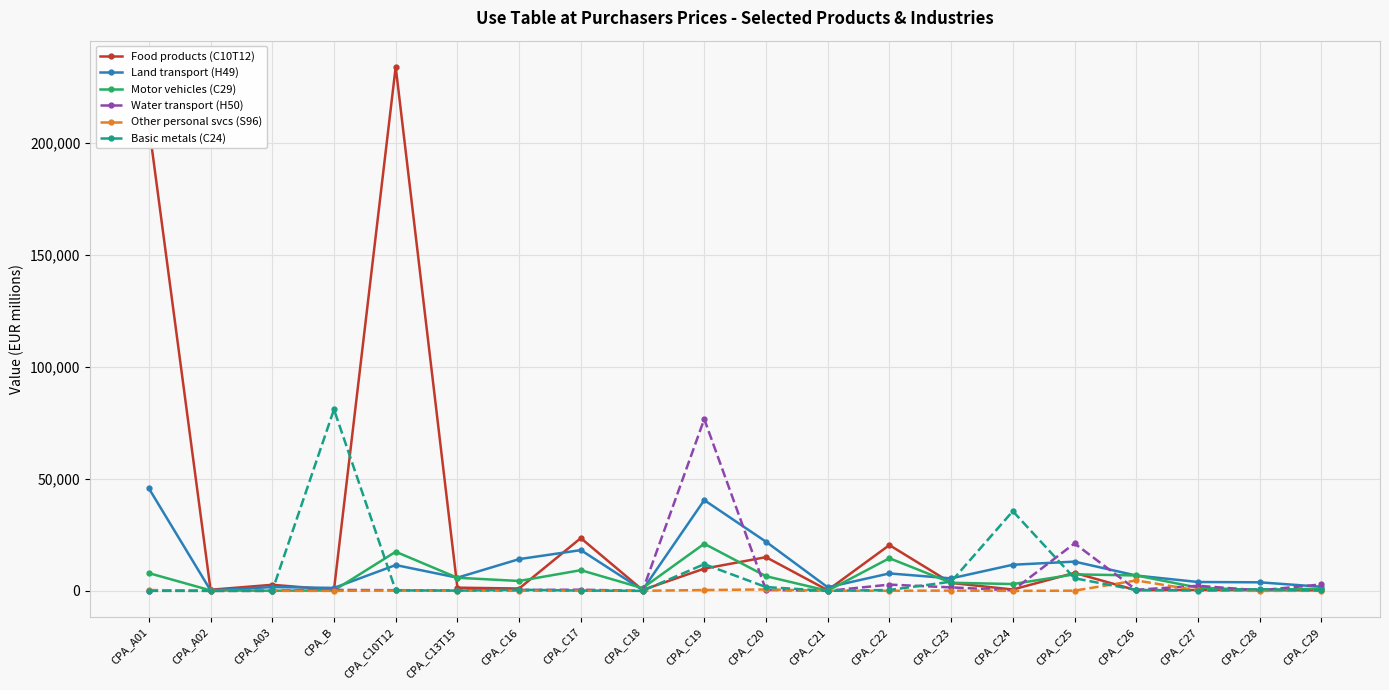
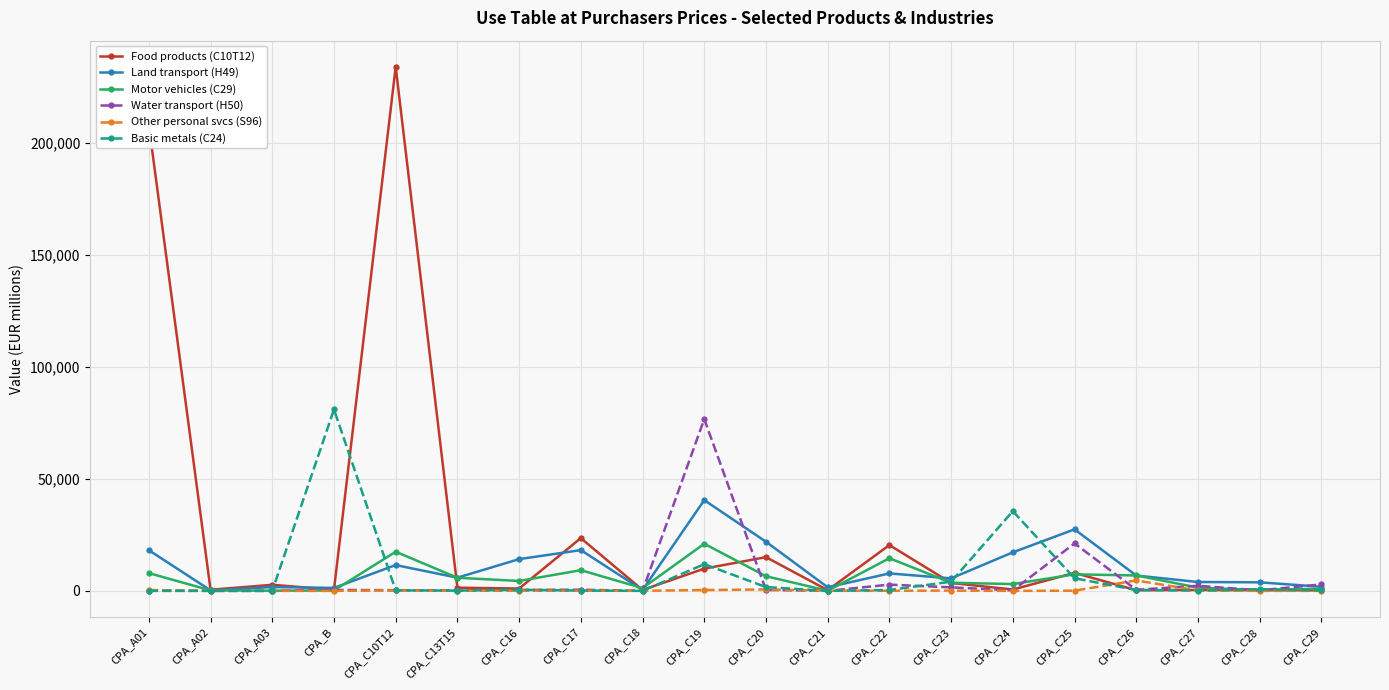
  {
    "Food products (C10T12)": {
      "CPA_C10T12": "234,000",
      "CPA_C13T15": "1,000",
      "CPA_C17": "24,000",
      "CPA_C19": "10,000",
      "CPA_C20": "15,000",
      "CPA_C22": "20,000"
    },
    "Land transport (H49)": {
-     "CPA_A01": "46,000",
+     "CPA_A01": "18,000",
      "CPA_C10T12": "12,000",
      "CPA_C16": "14,000",
      "CPA_C17": "18,000",
      "CPA_C19": "41,000",
      "CPA_C20": "22,000",
      "CPA_C21": "2,000",
      "CPA_C22": "8,000",
      "CPA_C23": "6,000",
-     "CPA_C24": "12,000",
-     "CPA_C25": "13,000",
+     "CPA_C24": "17,000",
+     "CPA_C25": "27,000",
      "CPA_C27": "4,000",
      "CPA_C28": "4,000"
    },
    "Water transport (H50)": {
      "CPA_C19": "77,000",
      "CPA_C22": "3,000",
      "CPA_C23": "2,000",
      "CPA_C25": "21,000"
    },
    "Other personal svcs (S96)": {
      "CPA_C19": "0",
      "CPA_C23": "0",
      "CPA_C25": "0",
      "CPA_C26": "5,000"
    }
  }
